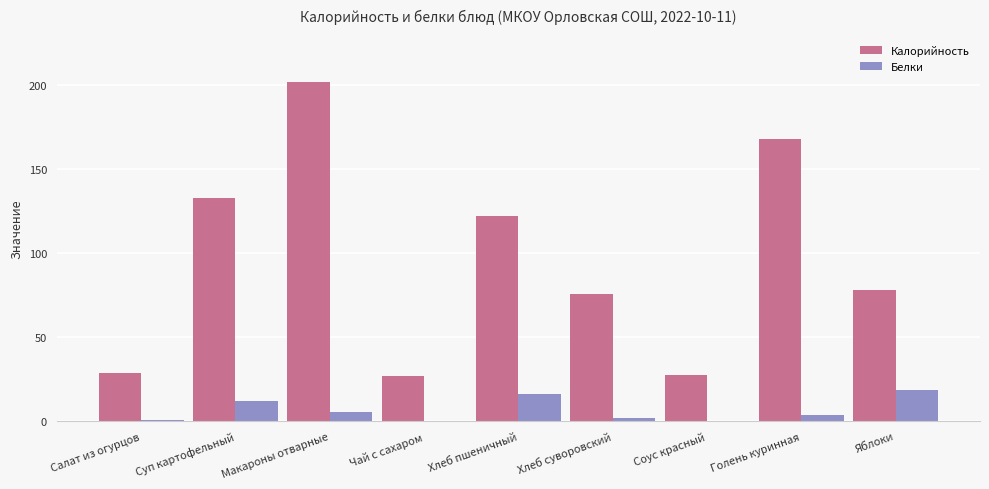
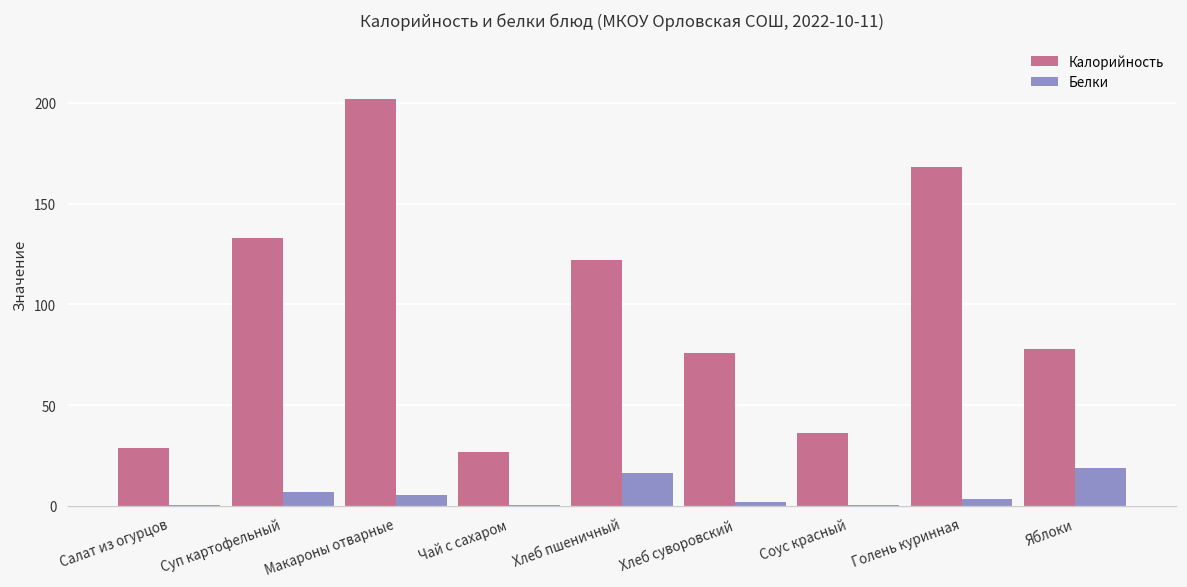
  {
    "Калорийность": {
      "Салат из огурцов": 29,
      "Суп картофельный": 133,
      "Макароны отварные": 202,
      "Чай с сахаром": 27,
      "Хлеб пшеничный": 122,
      "Хлеб суворовский": 76,
-     "Соус красный": 27,
+     "Соус красный": 36,
      "Голень куринная": 168,
      "Яблоки": 78
    },
    "Белки": {
-     "Суп картофельный": 12,
+     "Суп картофельный": 7,
      "Макароны отварные": 5,
      "Хлеб пшеничный": 16,
      "Хлеб суворовский": 2,
      "Голень куринная": 4,
      "Яблоки": 19
    }
  }
